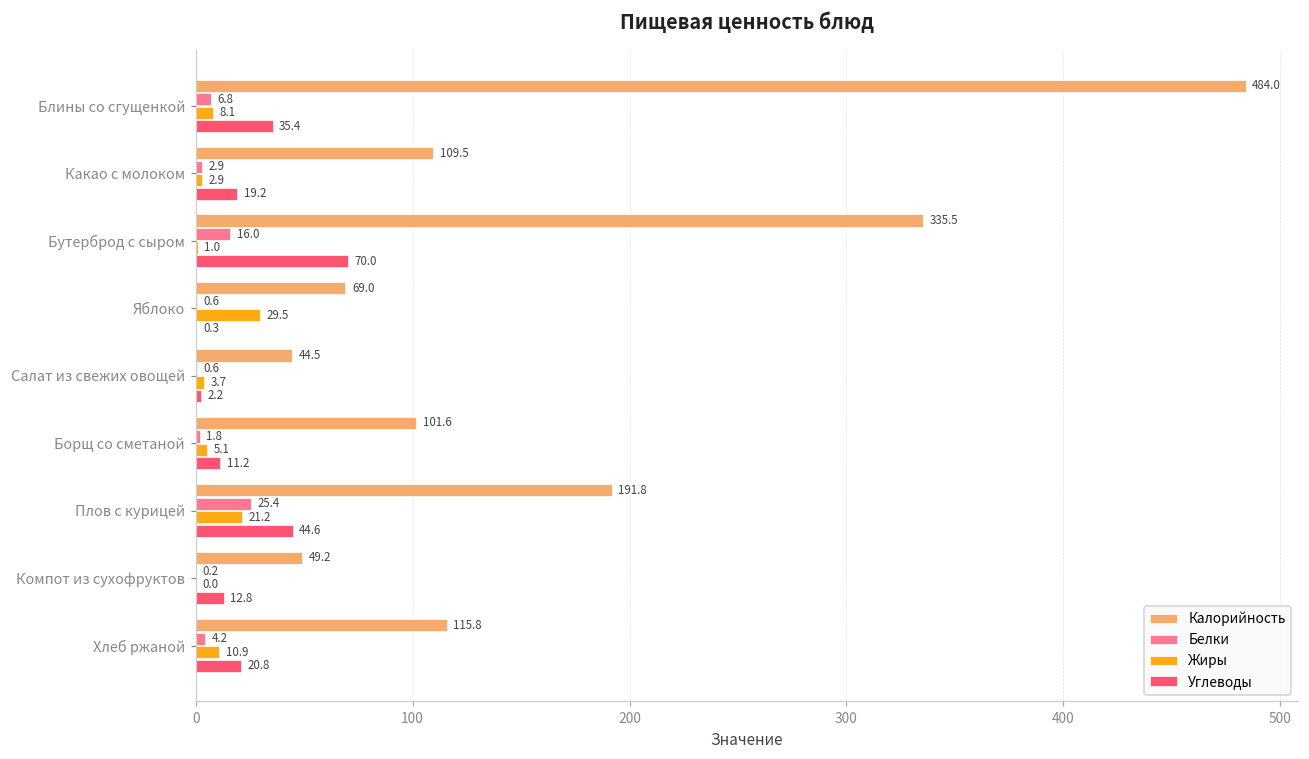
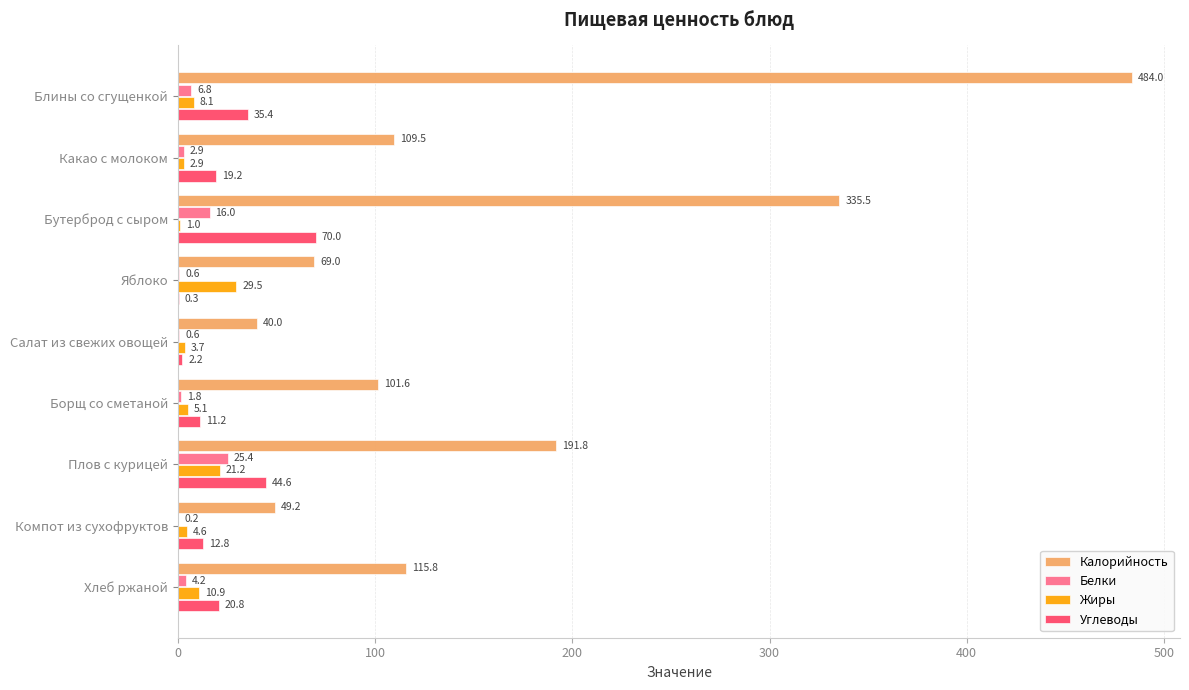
  {
    "Калорийность": {
      "Блины со сгущенкой": 484.0,
      "Какао с молоком": 109.5,
      "Бутерброд с сыром": 335.5,
      "Яблоко": 69.0,
-     "Салат из свежих овощей": 44.5,
+     "Салат из свежих овощей": 40.0,
      "Борщ со сметаной": 101.6,
      "Плов с курицей": 191.8,
      "Компот из сухофруктов": 49.2,
      "Хлеб ржаной": 115.8
    },
    "Жиры": {
      "Блины со сгущенкой": 8.1,
      "Какао с молоком": 2.9,
      "Бутерброд с сыром": 1.0,
      "Яблоко": 29.5,
      "Салат из свежих овощей": 3.7,
      "Борщ со сметаной": 5.1,
      "Плов с курицей": 21.2,
-     "Компот из сухофруктов": 0.0,
+     "Компот из сухофруктов": 4.6,
      "Хлеб ржаной": 10.9
    }
  }
